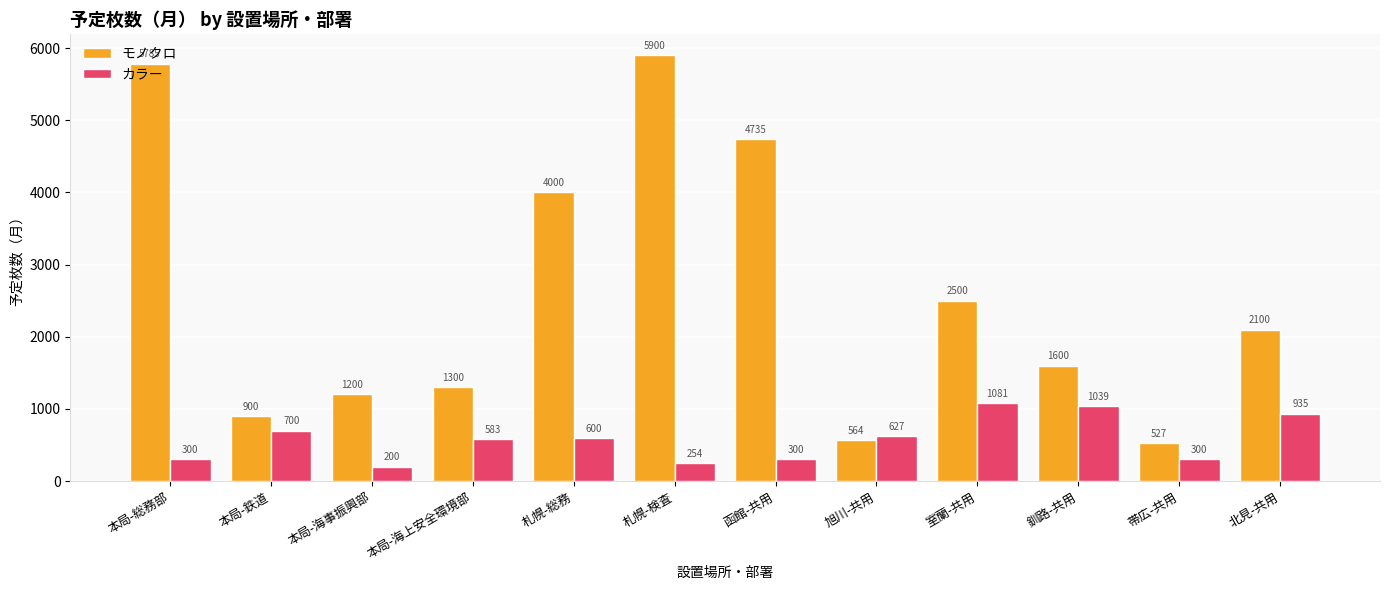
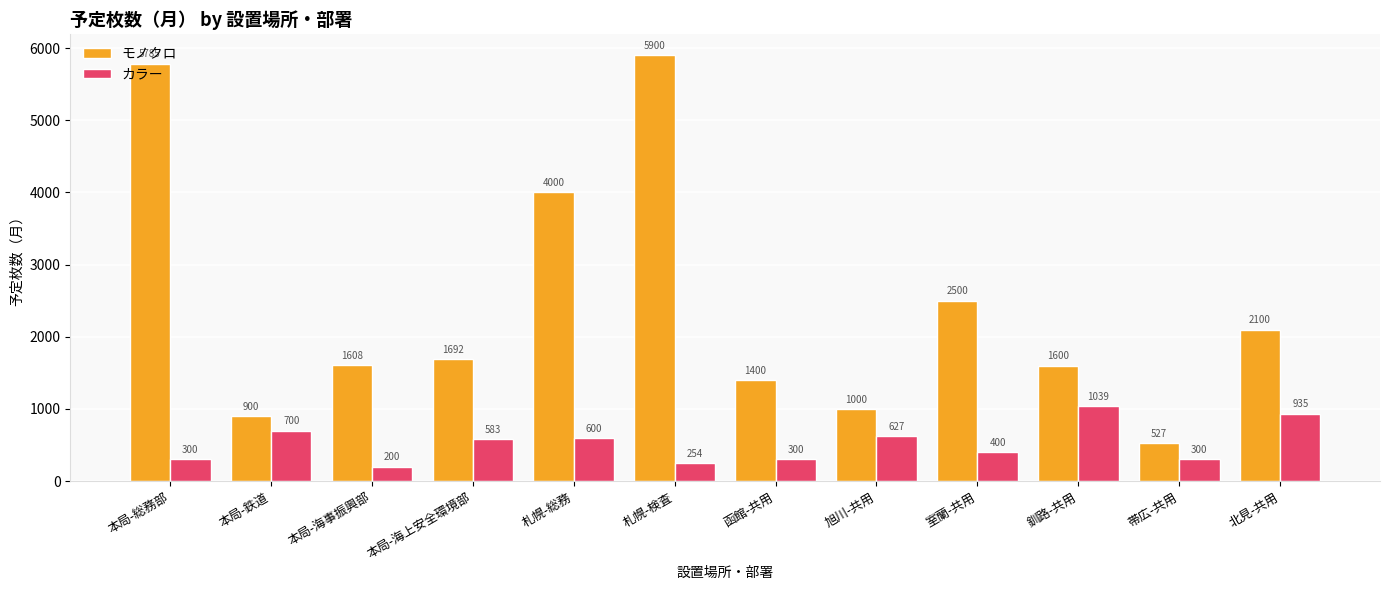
  {
    "モノクロ": {
      "本局-総務部": 5785,
      "本局-鉄道": 900,
-     "本局-海事振興部": 1200,
-     "本局-海上安全環境部": 1300,
+     "本局-海事振興部": 1608,
+     "本局-海上安全環境部": 1692,
      "札幌-総務": 4000,
      "札幌-検査": 5900,
-     "函館-共用": 4735,
-     "旭川-共用": 564,
+     "函館-共用": 1400,
+     "旭川-共用": 1000,
      "室蘭-共用": 2500,
      "釧路-共用": 1600,
      "帯広-共用": 527,
      "北見-共用": 2100
    },
    "カラー": {
      "本局-総務部": 300,
      "本局-鉄道": 700,
      "本局-海事振興部": 200,
      "本局-海上安全環境部": 583,
      "札幌-総務": 600,
      "札幌-検査": 254,
      "函館-共用": 300,
      "旭川-共用": 627,
-     "室蘭-共用": 1081,
+     "室蘭-共用": 400,
      "釧路-共用": 1039,
      "帯広-共用": 300,
      "北見-共用": 935
    }
  }
